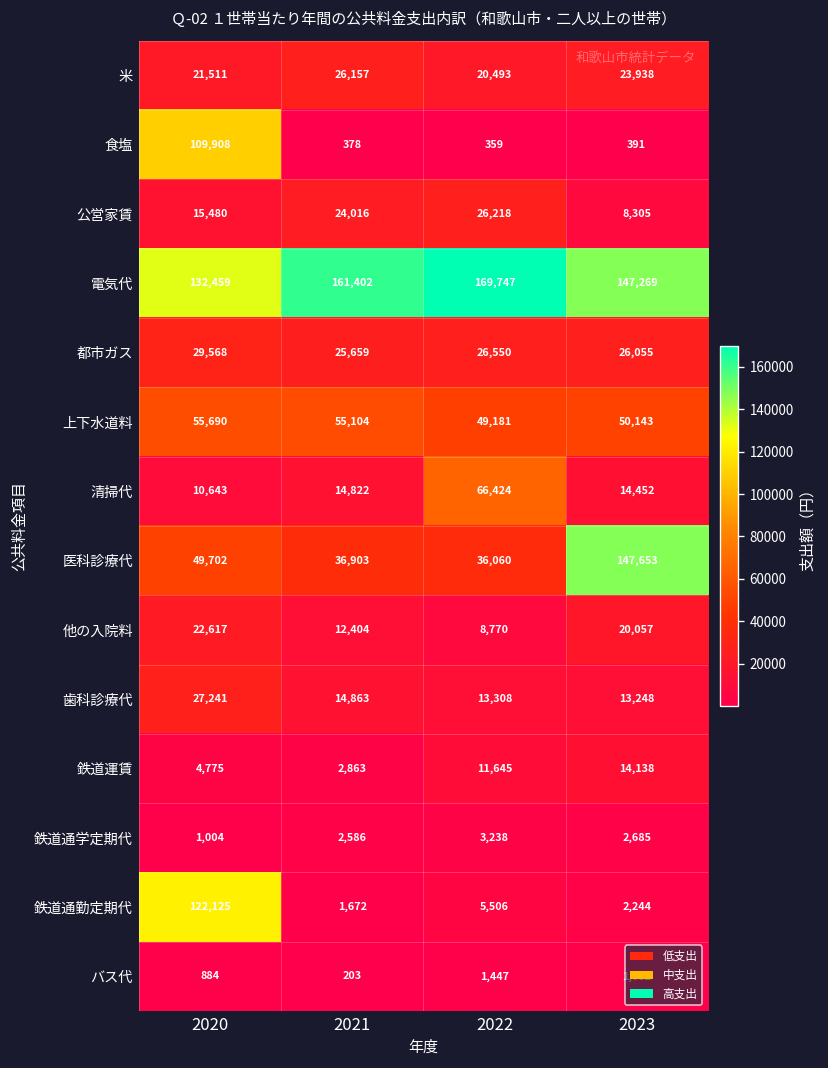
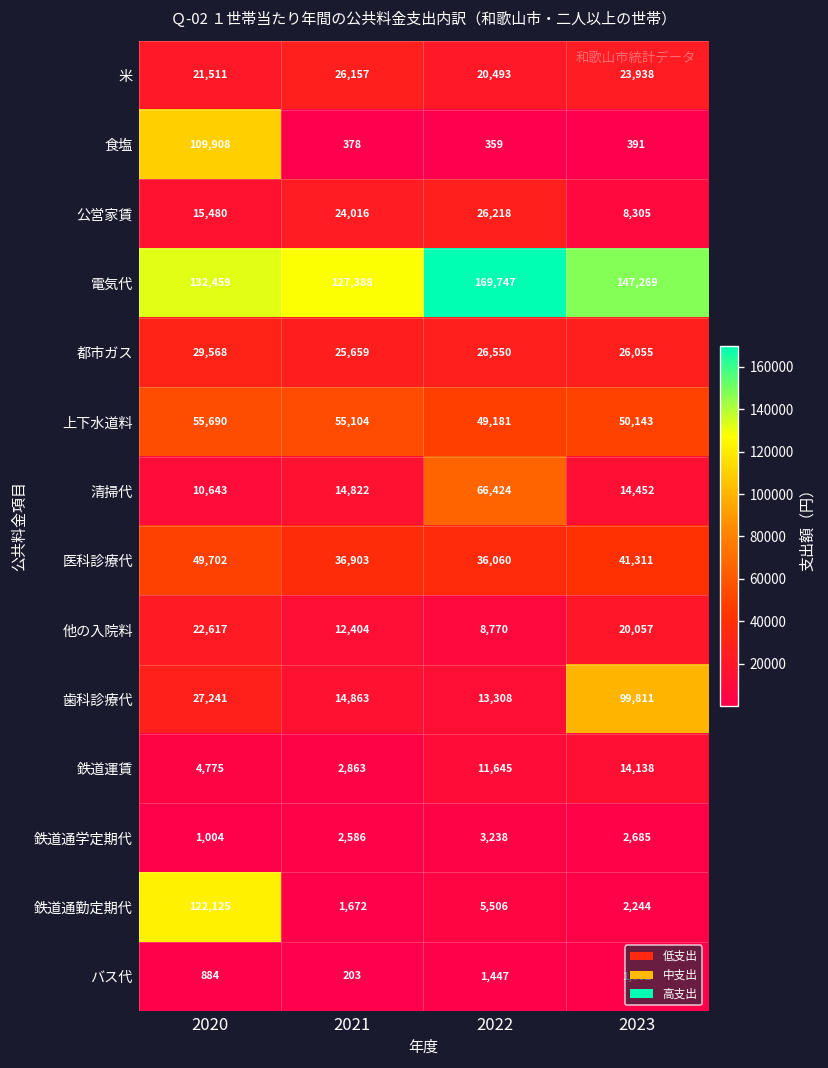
  {
    "米": {
      "2020": "21,511",
      "2021": "26,157",
      "2022": "20,493"
    },
    "食塩": {
      "2020": "109,908",
      "2021": "378",
      "2022": "359",
      "2023": "391"
    },
    "公営家賃": {
      "2020": "15,480",
      "2021": "24,016",
      "2022": "26,218",
      "2023": "8,305"
    },
    "電気代": {
      "2020": "132,459",
-     "2021": "161,402",
+     "2021": "127,388",
      "2022": "169,747",
      "2023": "147,269"
    },
    "都市ガス": {
      "2020": "29,568",
      "2021": "25,659",
      "2022": "26,550",
      "2023": "26,055"
    },
    "上下水道料": {
      "2020": "55,690",
      "2021": "55,104",
      "2022": "49,181",
      "2023": "50,143"
    },
    "清掃代": {
      "2020": "10,643",
      "2021": "14,822",
      "2022": "66,424",
      "2023": "14,452"
    },
    "医科診療代": {
      "2020": "49,702",
      "2021": "36,903",
      "2022": "36,060",
-     "2023": "147,653"
+     "2023": "41,311"
    },
    "他の入院料": {
      "2020": "22,617",
      "2021": "12,404",
      "2022": "8,770",
      "2023": "20,057"
    },
    "歯科診療代": {
      "2020": "27,241",
      "2021": "14,863",
      "2022": "13,308",
-     "2023": "13,248"
+     "2023": "99,811"
    },
    "鉄道運賃": {
      "2020": "4,775",
      "2021": "2,863",
      "2022": "11,645",
      "2023": "14,138"
    },
    "鉄道通学定期代": {
      "2020": "1,004",
      "2021": "2,586",
      "2022": "3,238",
      "2023": "2,685"
    },
    "鉄道通勤定期代": {
      "2020": "122,125",
      "2021": "1,672",
      "2022": "5,506",
      "2023": "2,244"
    },
    "バス代": {
      "2020": "884",
      "2021": "203",
      "2022": "1,447"
    }
  }
